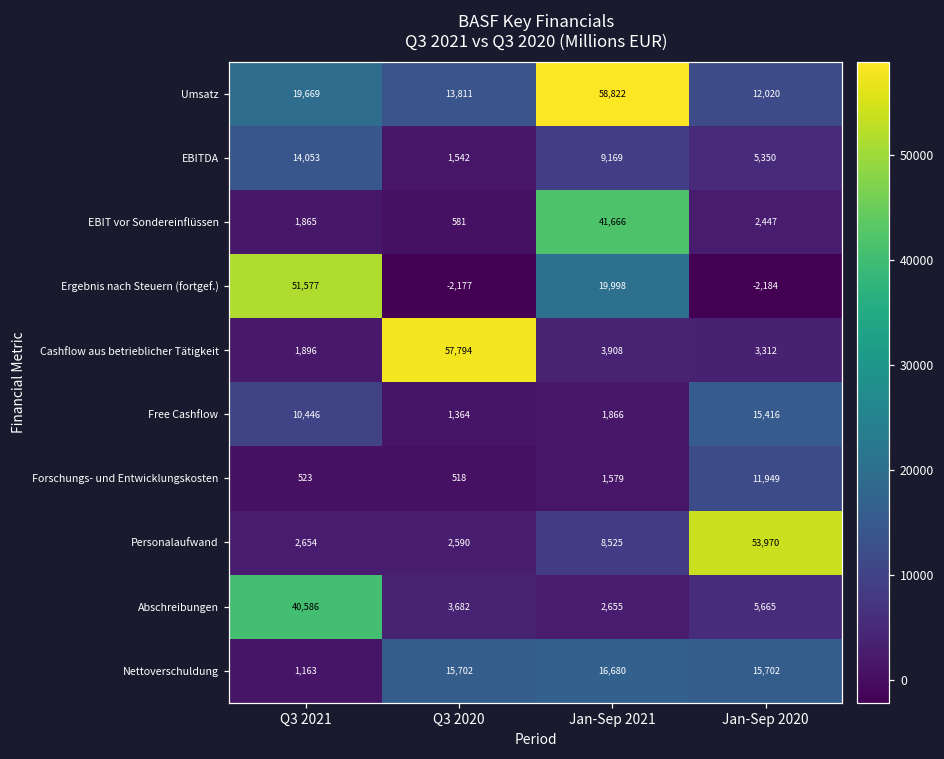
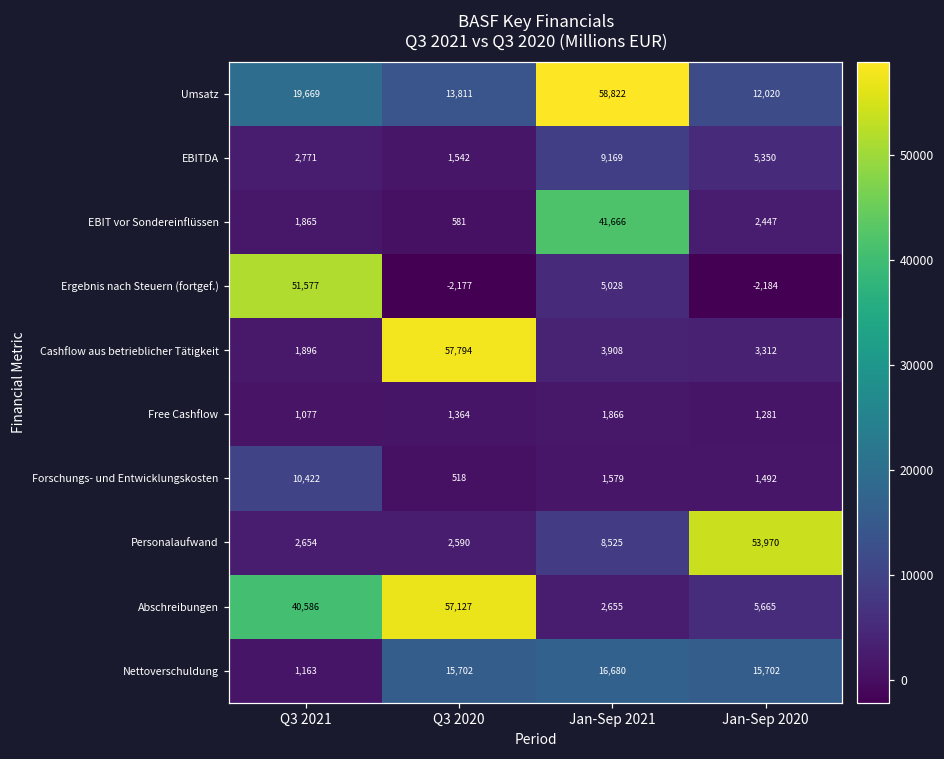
  {
    "Umsatz": {
      "Q3 2021": "19,669",
      "Q3 2020": "13,811",
      "Jan-Sep 2021": "58,822",
      "Jan-Sep 2020": "12,020"
    },
    "EBITDA": {
-     "Q3 2021": "14,053",
+     "Q3 2021": "2,771",
      "Q3 2020": "1,542",
      "Jan-Sep 2021": "9,169",
      "Jan-Sep 2020": "5,350"
    },
    "EBIT vor Sondereinflüssen": {
      "Q3 2021": "1,865",
      "Q3 2020": "581",
      "Jan-Sep 2021": "41,666",
      "Jan-Sep 2020": "2,447"
    },
    "Ergebnis nach Steuern (fortgef.)": {
      "Q3 2021": "51,577",
      "Q3 2020": "-2,177",
-     "Jan-Sep 2021": "19,998",
+     "Jan-Sep 2021": "5,028",
      "Jan-Sep 2020": "-2,184"
    },
    "Cashflow aus betrieblicher Tätigkeit": {
      "Q3 2021": "1,896",
      "Q3 2020": "57,794",
      "Jan-Sep 2021": "3,908",
      "Jan-Sep 2020": "3,312"
    },
    "Free Cashflow": {
-     "Q3 2021": "10,446",
+     "Q3 2021": "1,077",
      "Q3 2020": "1,364",
      "Jan-Sep 2021": "1,866",
-     "Jan-Sep 2020": "15,416"
+     "Jan-Sep 2020": "1,281"
    },
    "Forschungs- und Entwicklungskosten": {
-     "Q3 2021": "523",
+     "Q3 2021": "10,422",
      "Q3 2020": "518",
      "Jan-Sep 2021": "1,579",
-     "Jan-Sep 2020": "11,949"
+     "Jan-Sep 2020": "1,492"
    },
    "Personalaufwand": {
      "Q3 2021": "2,654",
      "Q3 2020": "2,590",
      "Jan-Sep 2021": "8,525",
      "Jan-Sep 2020": "53,970"
    },
    "Abschreibungen": {
      "Q3 2021": "40,586",
-     "Q3 2020": "3,682",
+     "Q3 2020": "57,127",
      "Jan-Sep 2021": "2,655",
      "Jan-Sep 2020": "5,665"
    },
    "Nettoverschuldung": {
      "Q3 2021": "1,163",
      "Q3 2020": "15,702",
      "Jan-Sep 2021": "16,680",
      "Jan-Sep 2020": "15,702"
    }
  }
